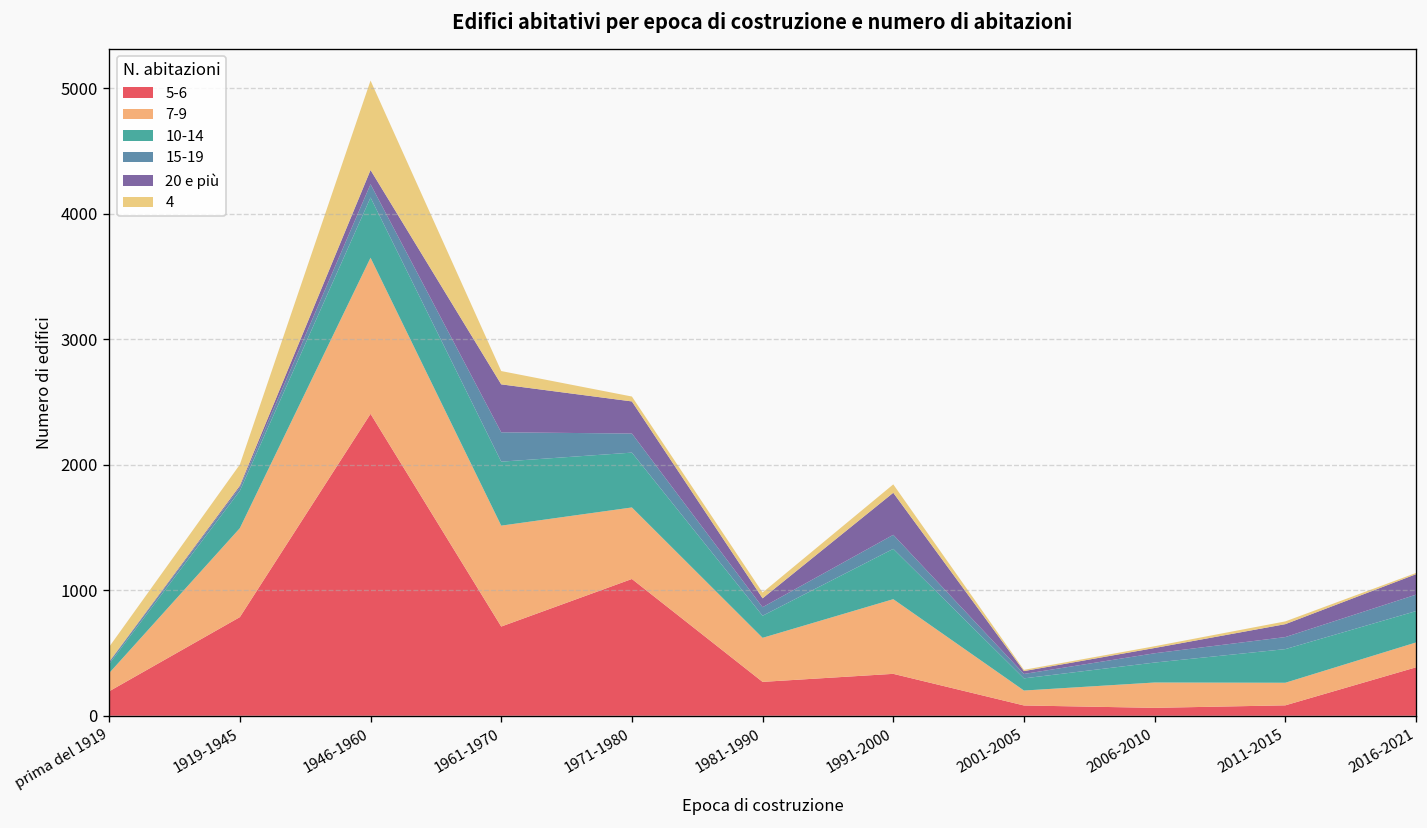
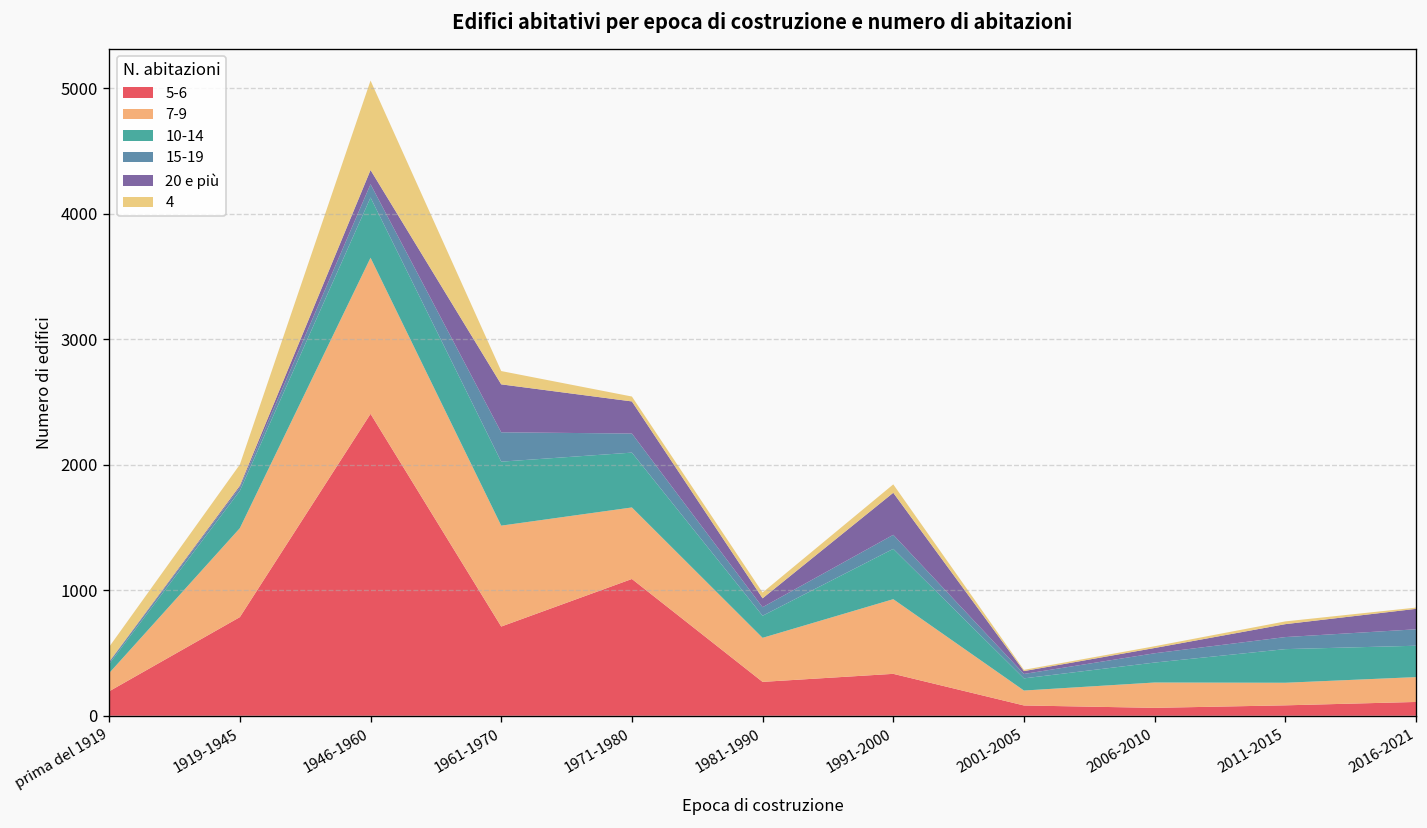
  {
    "5-6": {
      "prima del 1919": 200,
      "1919-1945": 790,
      "1946-1960": 2410,
      "1961-1970": 710,
      "1971-1980": 1090,
      "1981-1990": 270,
      "1991-2000": 330,
      "2001-2005": 80,
      "2006-2010": 60,
      "2011-2015": 80,
-     "2016-2021": 390
+     "2016-2021": 110
    },
    "20 e più": {
      "1946-1960": 110,
      "1961-1970": 380,
      "1971-1980": 260,
      "1981-1990": 70,
      "1991-2000": 340
    }
  }
